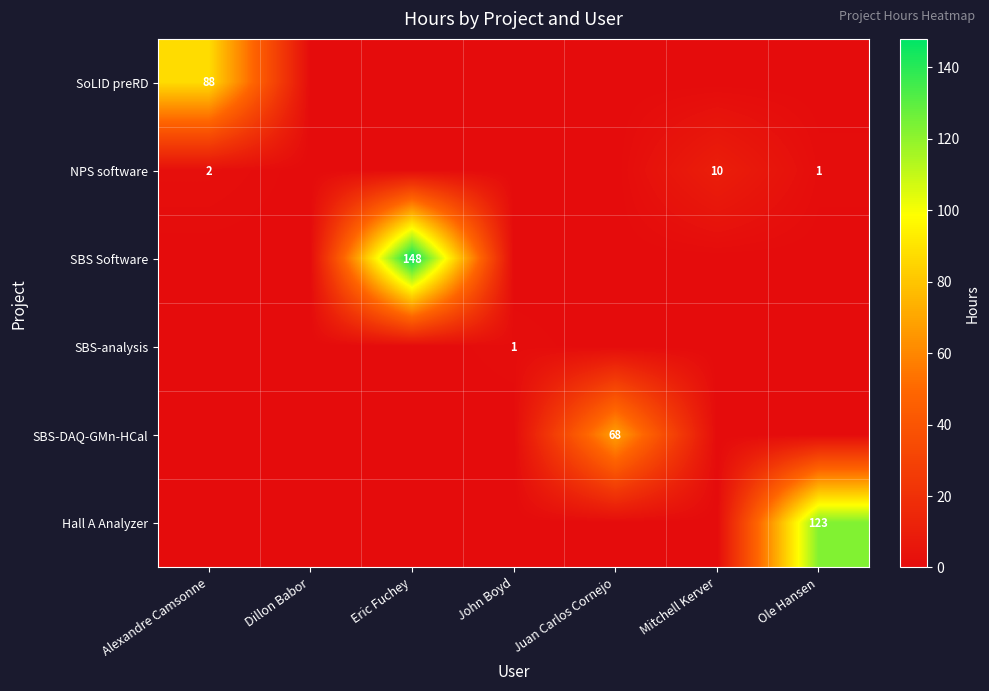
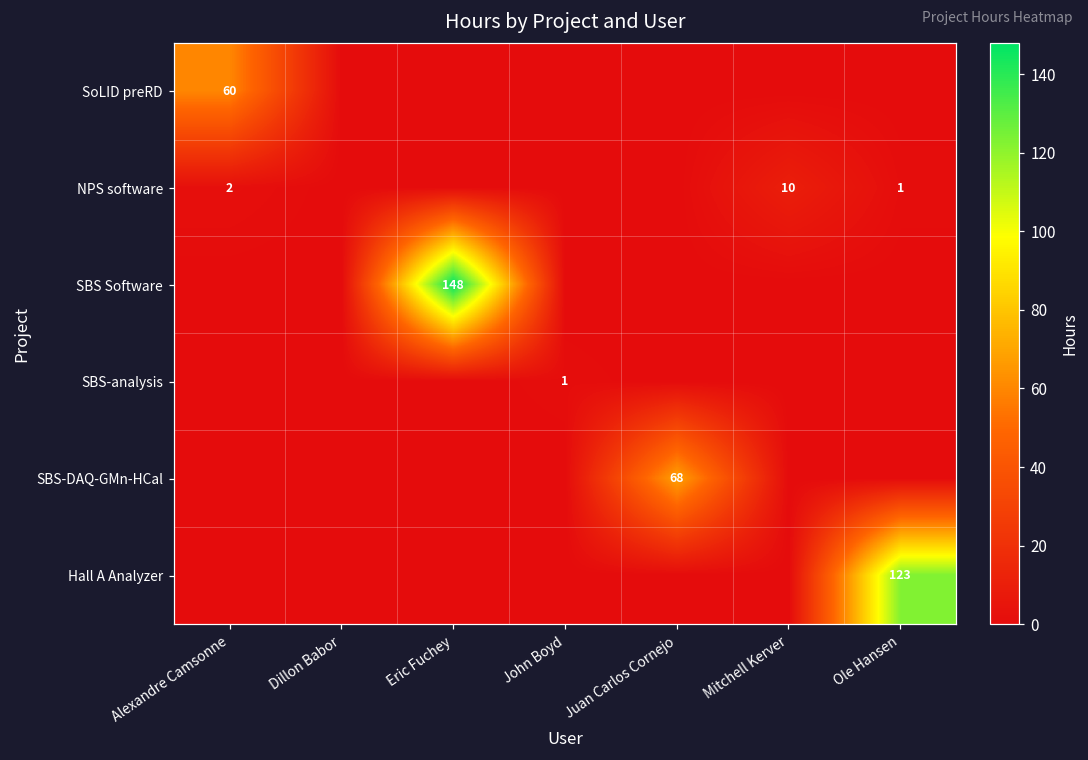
  {
    "SoLID preRD": {
-     "Alexandre Camsonne": 88
+     "Alexandre Camsonne": 60
    },
    "NPS software": {
      "Alexandre Camsonne": 2,
      "Mitchell Kerver": 10,
      "Ole Hansen": 1
    },
    "SBS Software": {
      "Eric Fuchey": 148
    },
    "SBS-analysis": {
      "John Boyd": 1
    },
    "SBS-DAQ-GMn-HCal": {
      "Juan Carlos Cornejo": 68
    },
    "Hall A Analyzer": {
      "Ole Hansen": 123
    }
  }
